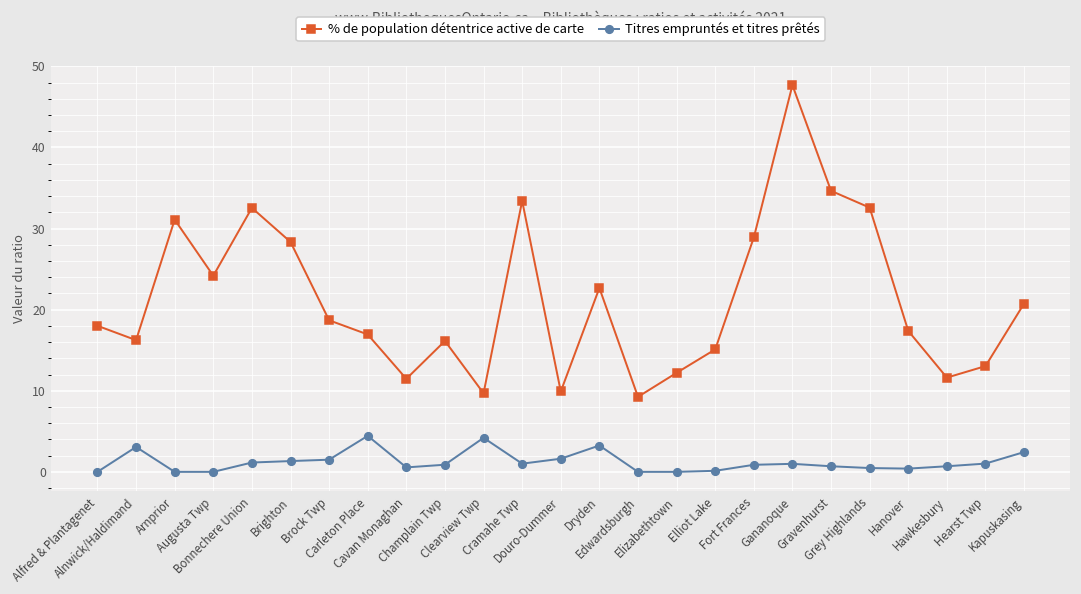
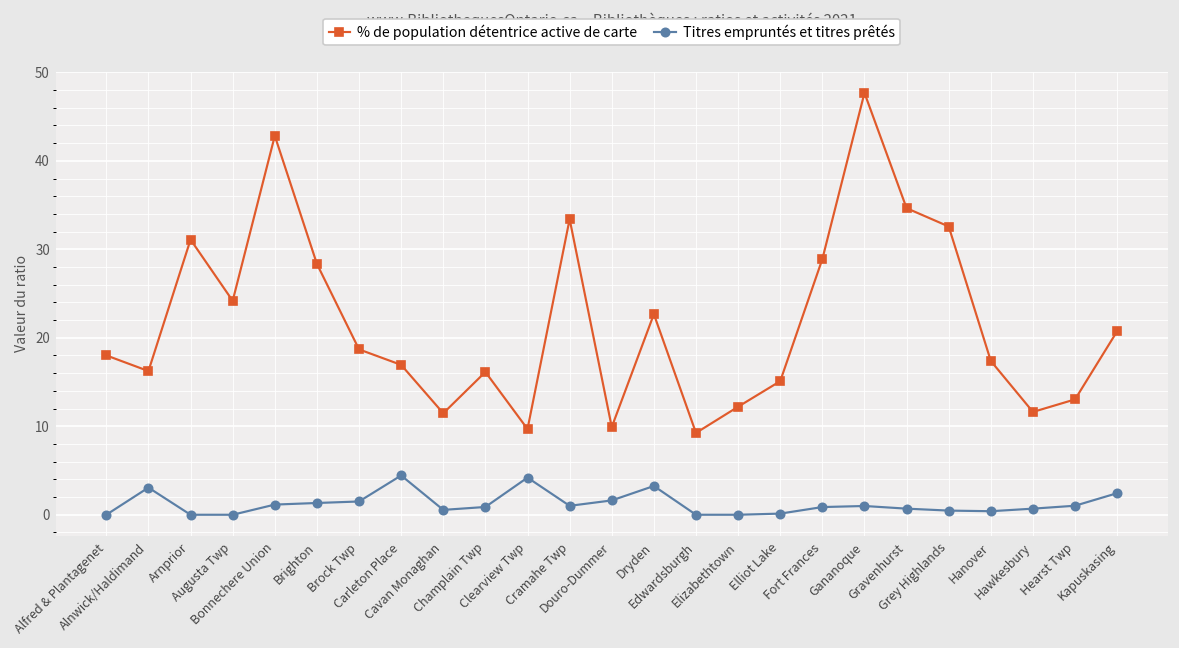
  {
    "% de population détentrice active de carte": {
      "Alfred & Plantagenet": 18,
      "Alnwick/Haldimand": 16,
      "Arnprior": 31,
      "Augusta Twp": 24,
-     "Bonnechere Union": 33,
+     "Bonnechere Union": 43,
      "Brighton": 28,
      "Brock Twp": 19,
      "Carleton Place": 17,
      "Cavan Monaghan": 11,
      "Champlain Twp": 16,
      "Clearview Twp": 10,
      "Cramahe Twp": 33,
      "Douro-Dummer": 10,
      "Dryden": 23,
      "Edwardsburgh": 9,
      "Elizabethtown": 12,
      "Elliot Lake": 15,
      "Fort Frances": 29,
      "Gananoque": 48,
      "Gravenhurst": 35,
      "Grey Highlands": 33,
      "Hanover": 17,
      "Hawkesbury": 12,
      "Hearst Twp": 13,
      "Kapuskasing": 21
    },
    "Titres empruntés et titres prêtés": {
      "Alfred & Plantagenet": 0,
      "Alnwick/Haldimand": 3,
      "Arnprior": 0,
      "Augusta Twp": 0,
      "Bonnechere Union": 1,
      "Brighton": 1,
      "Brock Twp": 2,
      "Carleton Place": 4,
      "Cavan Monaghan": 1,
      "Champlain Twp": 1,
      "Clearview Twp": 4,
      "Cramahe Twp": 1,
      "Douro-Dummer": 2,
      "Dryden": 3,
      "Edwardsburgh": 0,
      "Elizabethtown": 0,
      "Elliot Lake": 0,
      "Fort Frances": 1,
      "Gananoque": 1,
      "Gravenhurst": 1,
      "Grey Highlands": 0,
      "Hanover": 0,
      "Hawkesbury": 1,
      "Hearst Twp": 1,
      "Kapuskasing": 2
    }
  }
